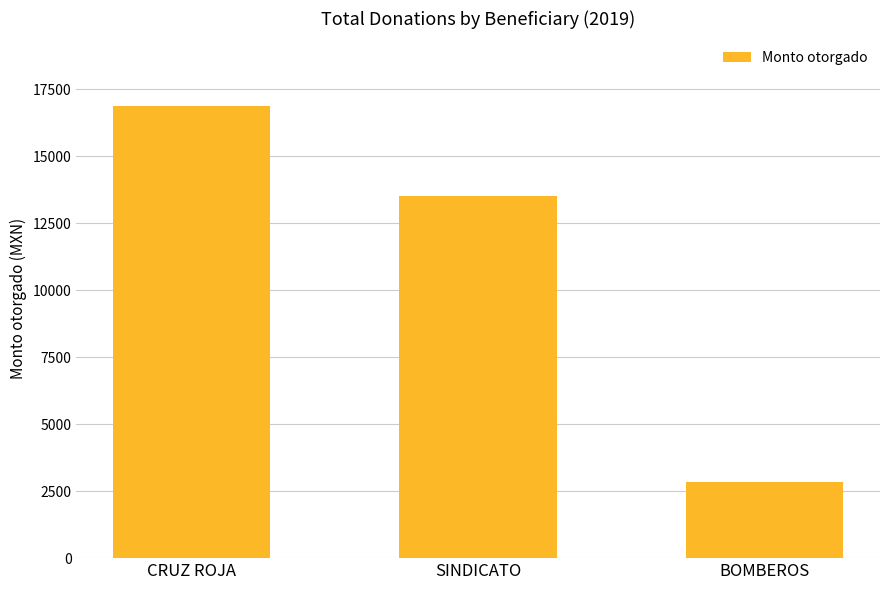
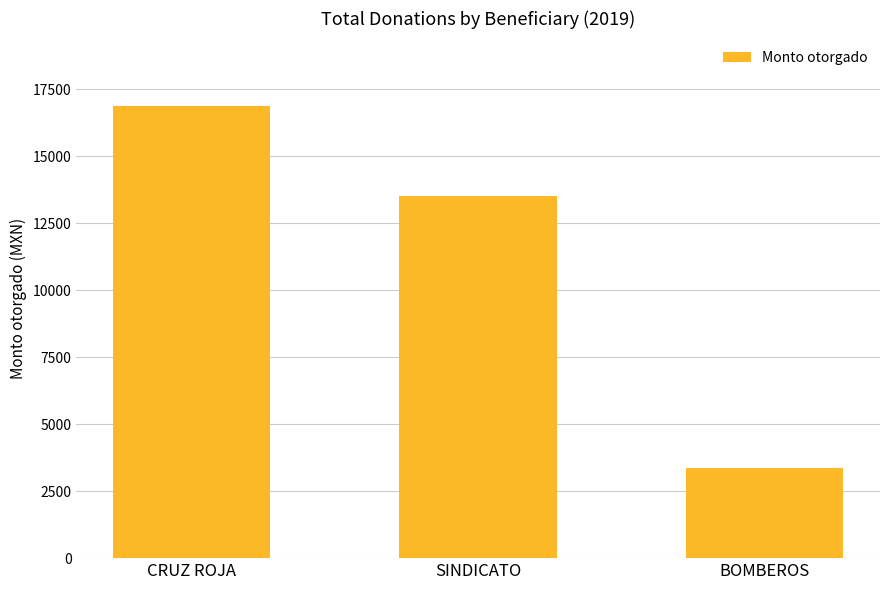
  {
    "CRUZ ROJA": 16900,
    "SINDICATO": 13500,
-   "BOMBEROS": 2800
+   "BOMBEROS": 3400
  }
